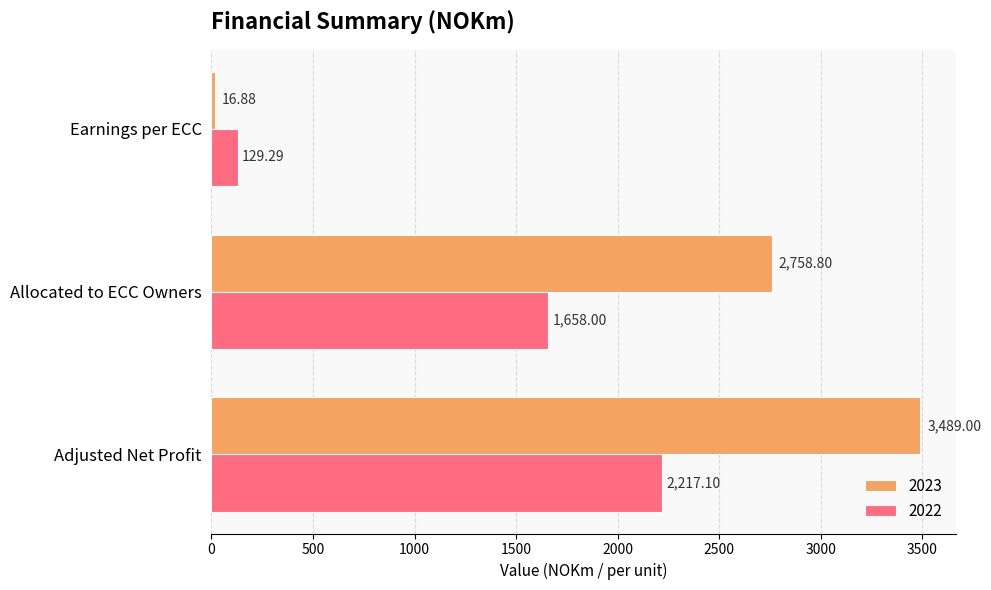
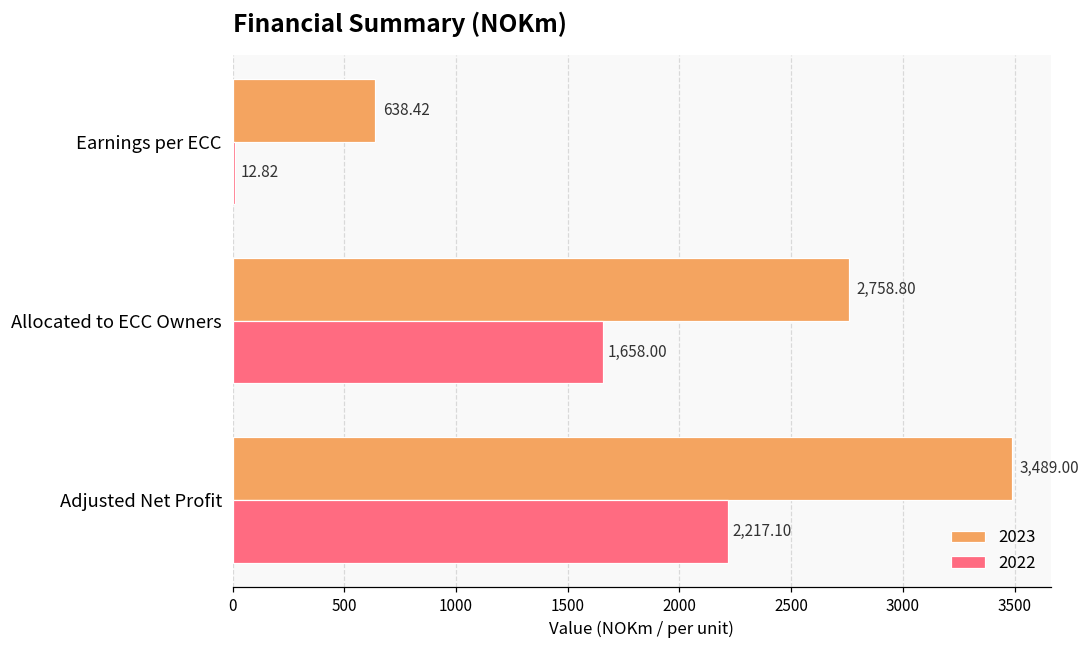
  {
    "2023": {
-     "Earnings per ECC": "16.88",
+     "Earnings per ECC": "638.42",
      "Allocated to ECC Owners": "2,758.80",
      "Adjusted Net Profit": "3,489.00"
    },
    "2022": {
-     "Earnings per ECC": "129.29",
+     "Earnings per ECC": "12.82",
      "Allocated to ECC Owners": "1,658.00",
      "Adjusted Net Profit": "2,217.10"
    }
  }
